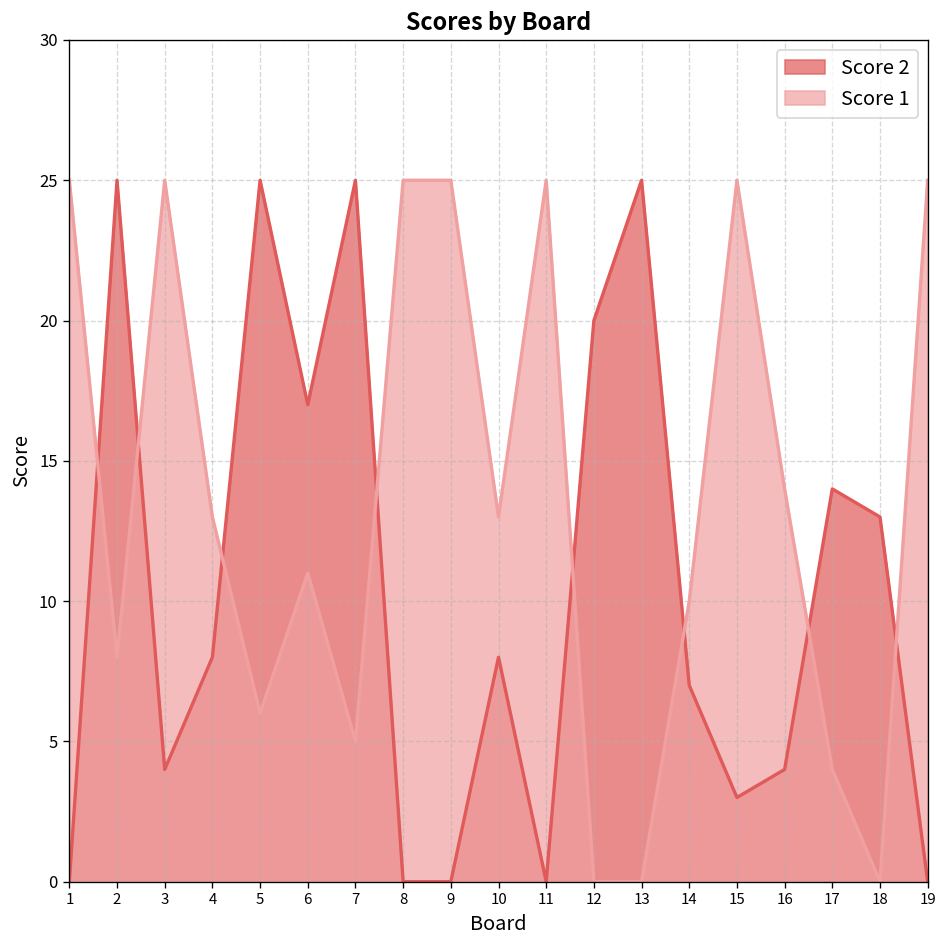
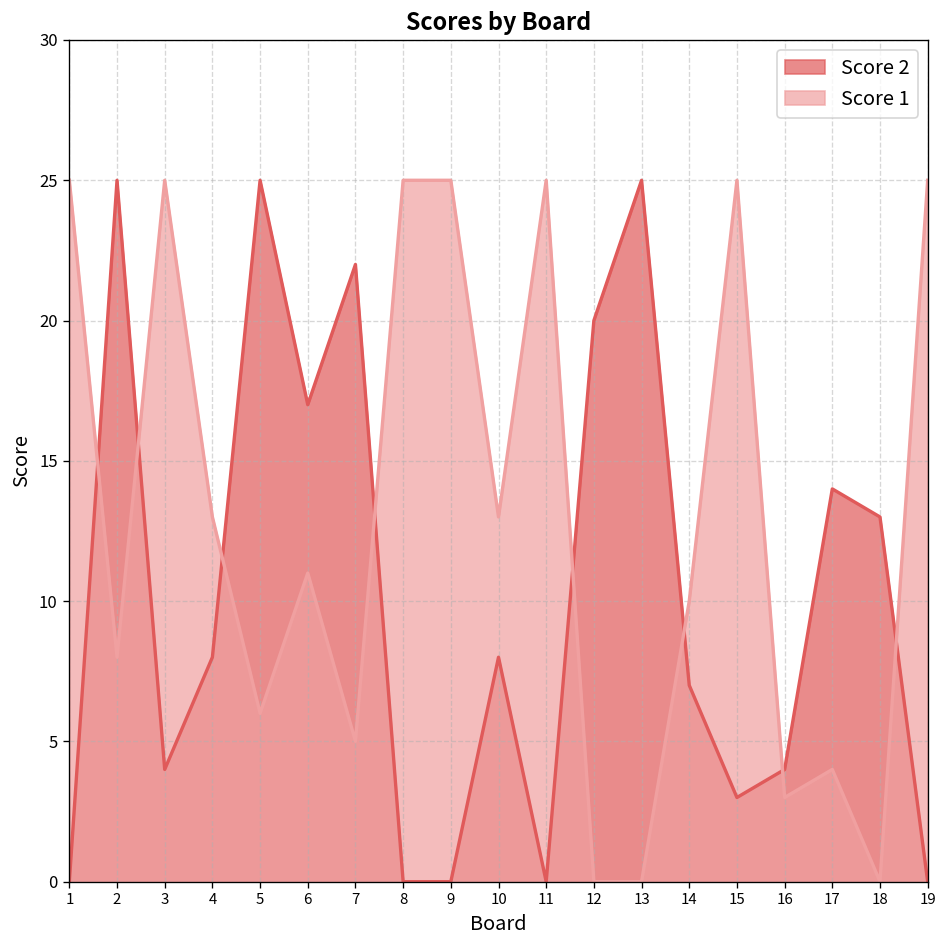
  {
    "Score 2": {
      "1": 0,
      "2": 25,
      "3": 4,
      "4": 8,
      "5": 25,
      "6": 17,
-     "7": 25,
+     "7": 22,
      "8": 0,
      "9": 0,
      "10": 8,
      "11": 0,
      "12": 20,
      "13": 25,
      "14": 7,
      "15": 3,
      "16": 4,
      "17": 14,
      "18": 13,
      "19": 0
    },
    "Score 1": {
      "1": 25,
      "2": 8,
      "3": 25,
      "4": 13,
      "5": 6,
      "6": 11,
      "7": 5,
      "8": 25,
      "9": 25,
      "10": 13,
      "11": 25,
      "12": 0,
      "13": 0,
      "14": 10,
      "15": 25,
-     "16": 14,
+     "16": 3,
      "17": 4,
      "18": 0,
      "19": 25
    }
  }
